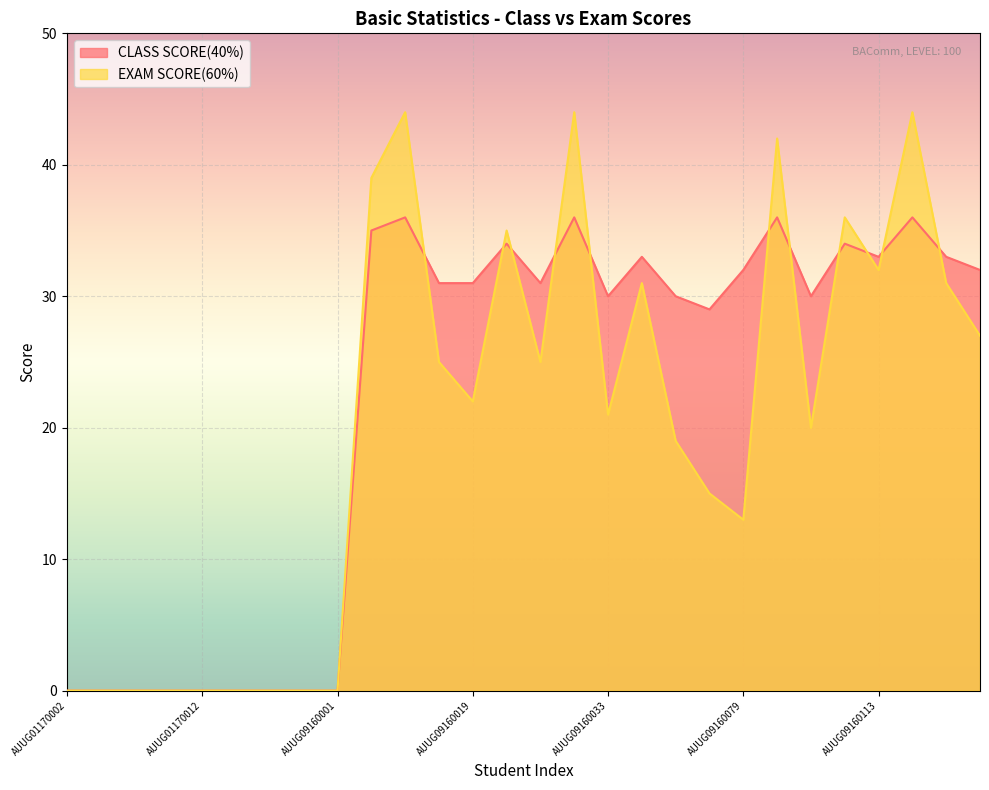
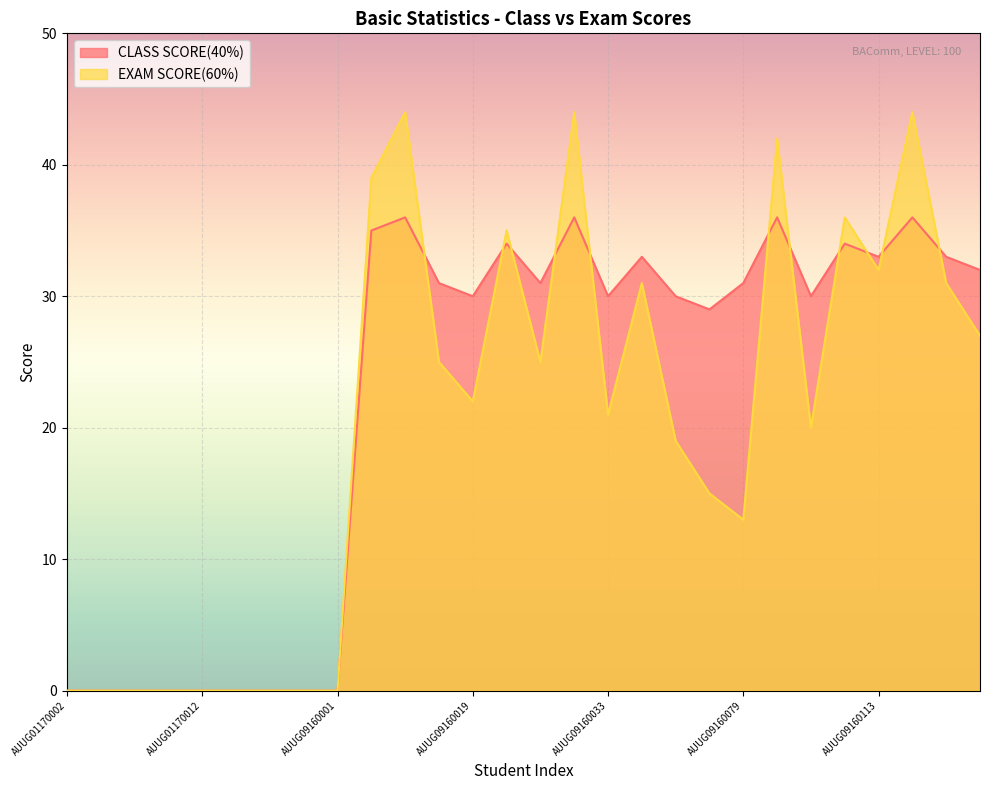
  {
    "CLASS SCORE(40%)": {
-     "AUUG09160019": 31,
+     "AUUG09160019": 30,
      "AUUG09160033": 30,
-     "AUUG09160079": 32,
+     "AUUG09160079": 31,
      "AUUG09160113": 33
    },
    "EXAM SCORE(60%)": {
      "AUUG09160019": 22,
      "AUUG09160033": 21,
      "AUUG09160079": 13,
      "AUUG09160113": 32
    }
  }
